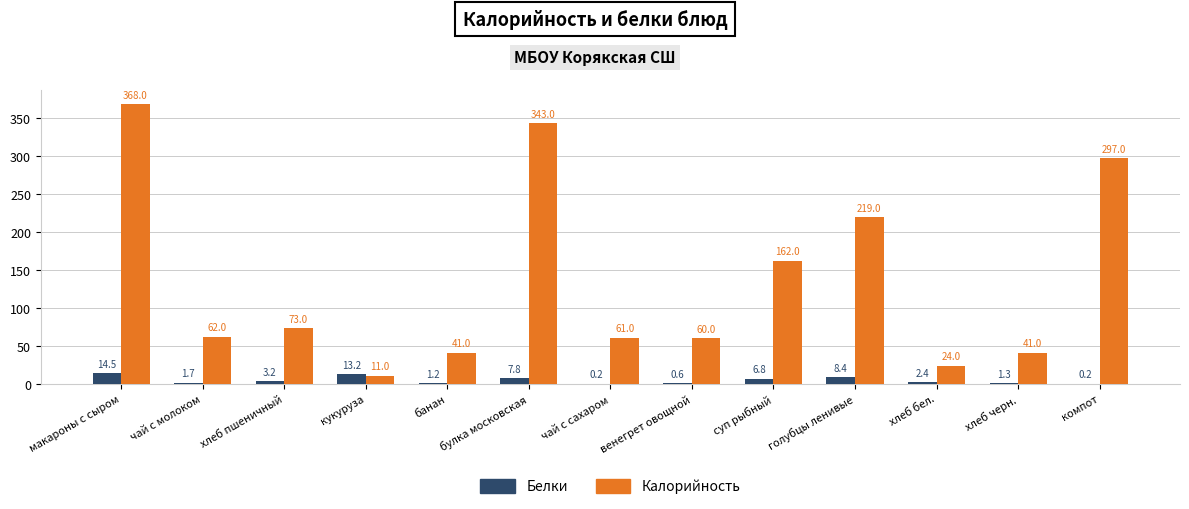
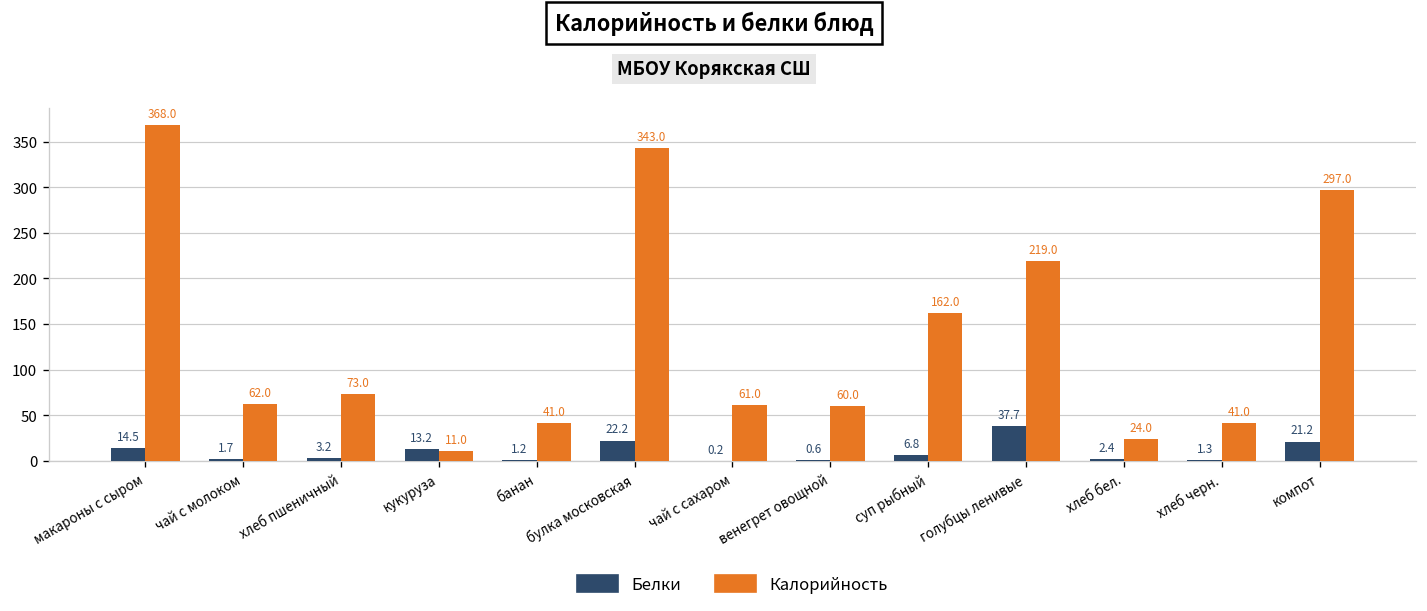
  {
    "Белки": {
      "макароны с сыром": 14.5,
      "чай с молоком": 1.7,
      "хлеб пшеничный": 3.2,
      "кукуруза": 13.2,
      "банан": 1.2,
-     "булка московская": 7.8,
+     "булка московская": 22.2,
      "чай с сахаром": 0.2,
      "венегрет овощной": 0.6,
      "суп рыбный": 6.8,
-     "голубцы ленивые": 8.4,
+     "голубцы ленивые": 37.7,
      "хлеб бел.": 2.4,
      "хлеб черн.": 1.3,
-     "компот": 0.2
+     "компот": 21.2
    },
    "Калорийность": {
      "макароны с сыром": 368.0,
      "чай с молоком": 62.0,
      "хлеб пшеничный": 73.0,
      "кукуруза": 11.0,
      "банан": 41.0,
      "булка московская": 343.0,
      "чай с сахаром": 61.0,
      "венегрет овощной": 60.0,
      "суп рыбный": 162.0,
      "голубцы ленивые": 219.0,
      "хлеб бел.": 24.0,
      "хлеб черн.": 41.0,
      "компот": 297.0
    }
  }
